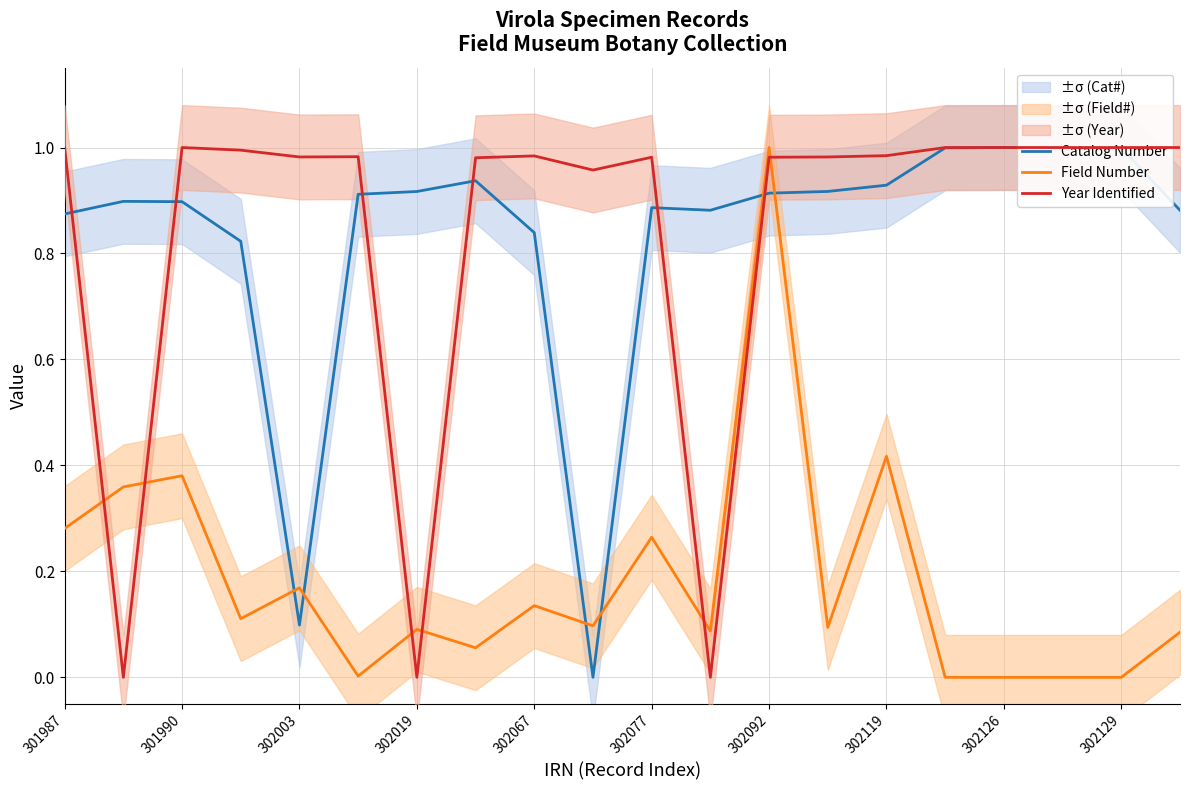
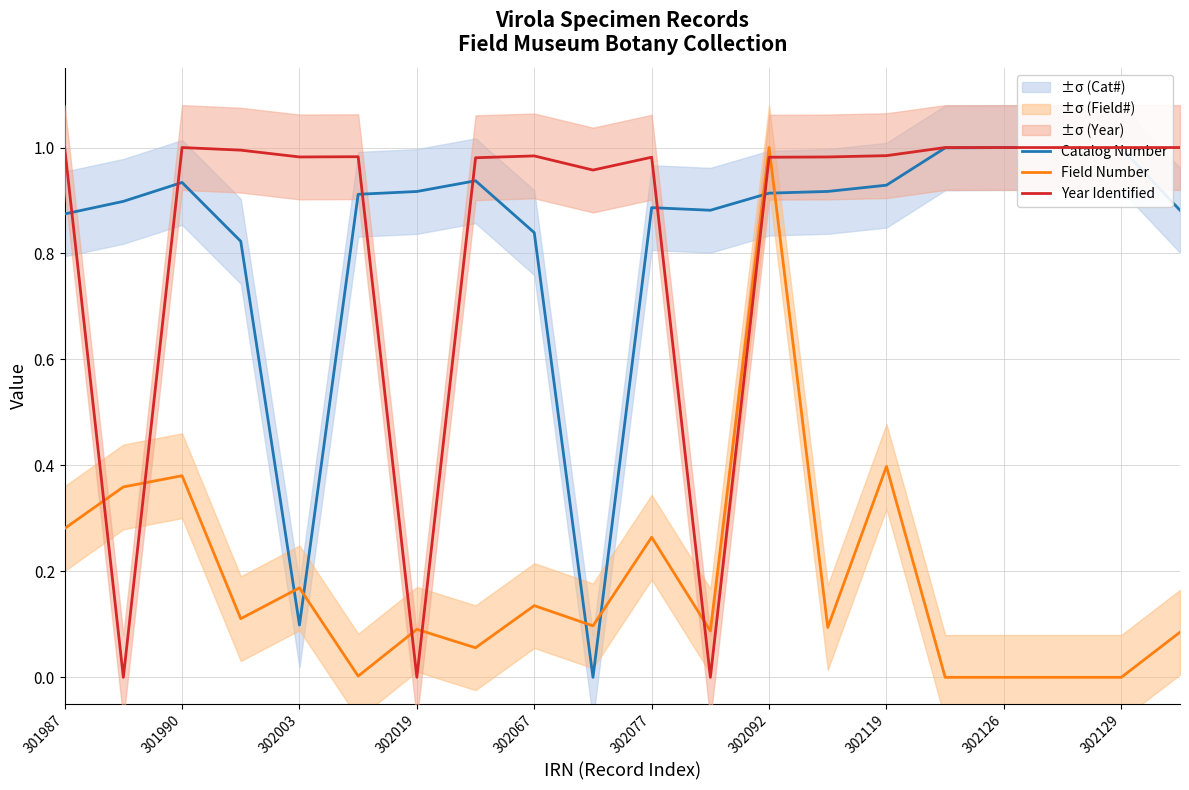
  {
    "Catalog Number": {
      "301987": 0.87,
-     "301990": 0.90,
+     "301990": 0.93,
      "302003": 0.10,
      "302019": 0.92,
      "302067": 0.84,
      "302077": 0.89,
      "302092": 0.91,
      "302119": 0.93
    },
    "Field Number": {
      "301987": 0.28,
      "301990": 0.38,
      "302003": 0.17,
      "302019": 0.09,
      "302067": 0.14,
      "302077": 0.26,
      "302092": 1.00,
-     "302119": 0.42,
+     "302119": 0.40,
      "302126": 0.00,
      "302129": 0.00
    },
    "Year Identified": {
      "301987": 1.00,
      "301990": 1.00,
      "302003": 0.98,
      "302019": 0.00,
      "302067": 0.98,
      "302077": 0.98,
      "302092": 0.98,
      "302119": 0.98
    }
  }
